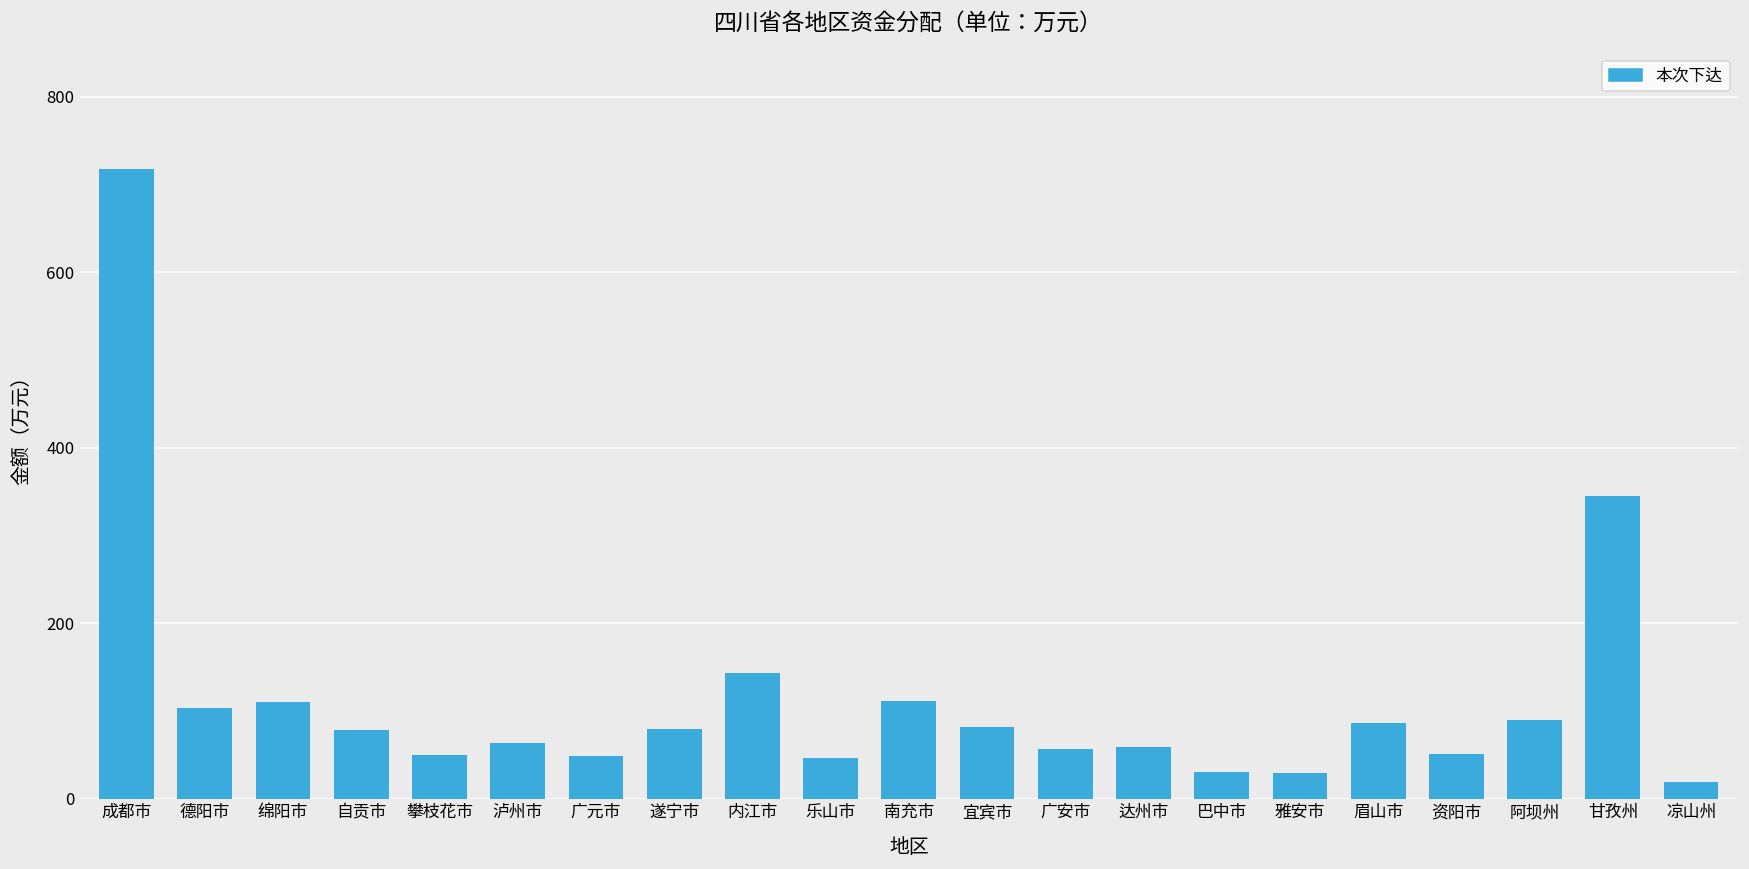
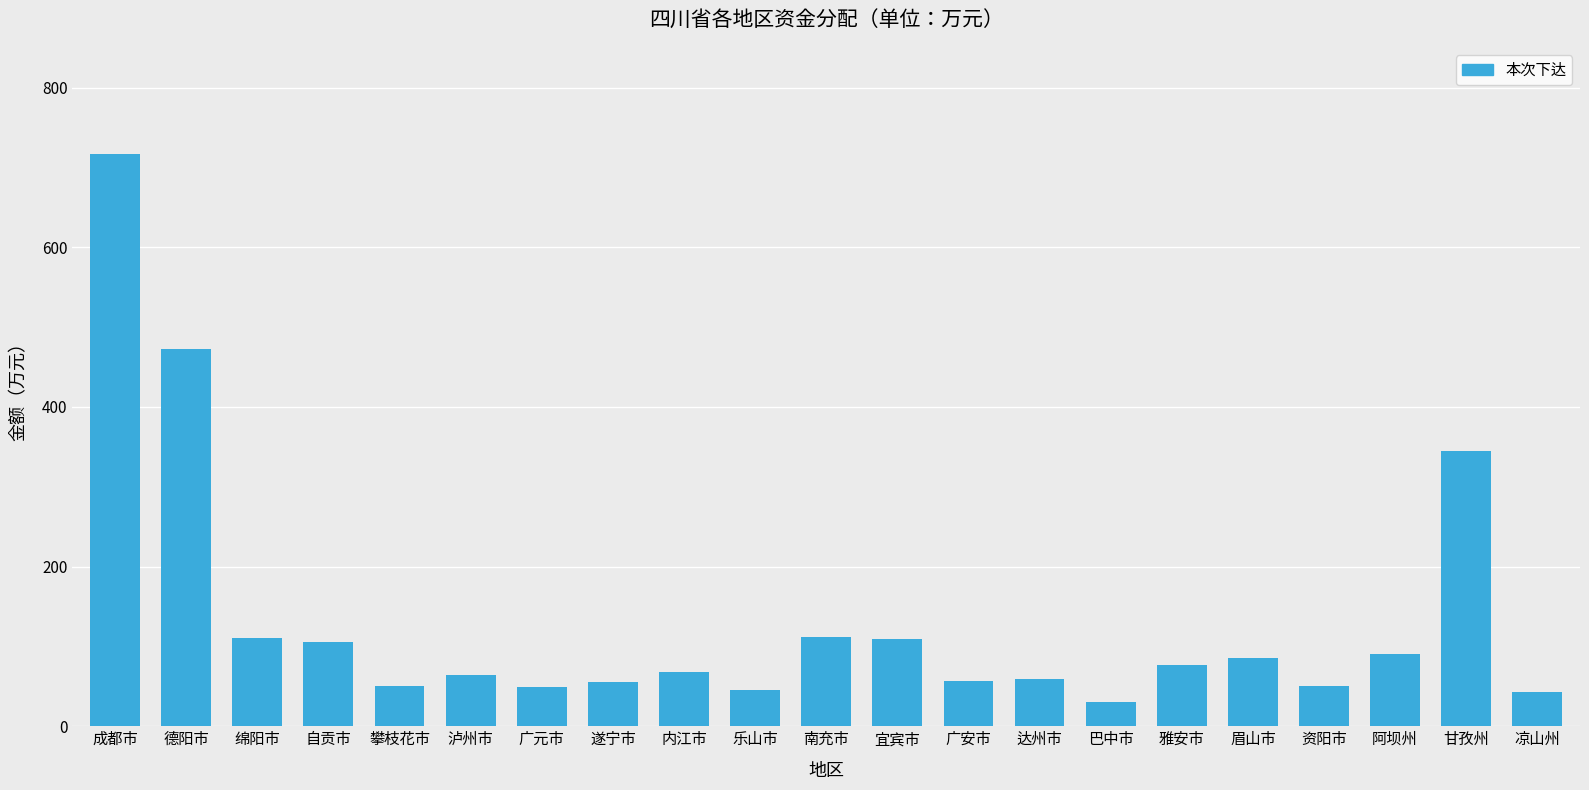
  {
    "成都市": 720,
-   "德阳市": 100,
+   "德阳市": 470,
    "绵阳市": 110,
-   "自贡市": 80,
+   "自贡市": 110,
    "攀枝花市": 50,
    "泸州市": 60,
    "广元市": 50,
-   "遂宁市": 80,
-   "内江市": 140,
+   "遂宁市": 60,
+   "内江市": 70,
    "乐山市": 50,
    "南充市": 110,
-   "宜宾市": 80,
+   "宜宾市": 110,
    "广安市": 60,
    "达州市": 60,
    "巴中市": 30,
-   "雅安市": 30,
+   "雅安市": 80,
    "眉山市": 90,
    "资阳市": 50,
    "阿坝州": 90,
    "甘孜州": 350,
-   "凉山州": 20
+   "凉山州": 40
  }
